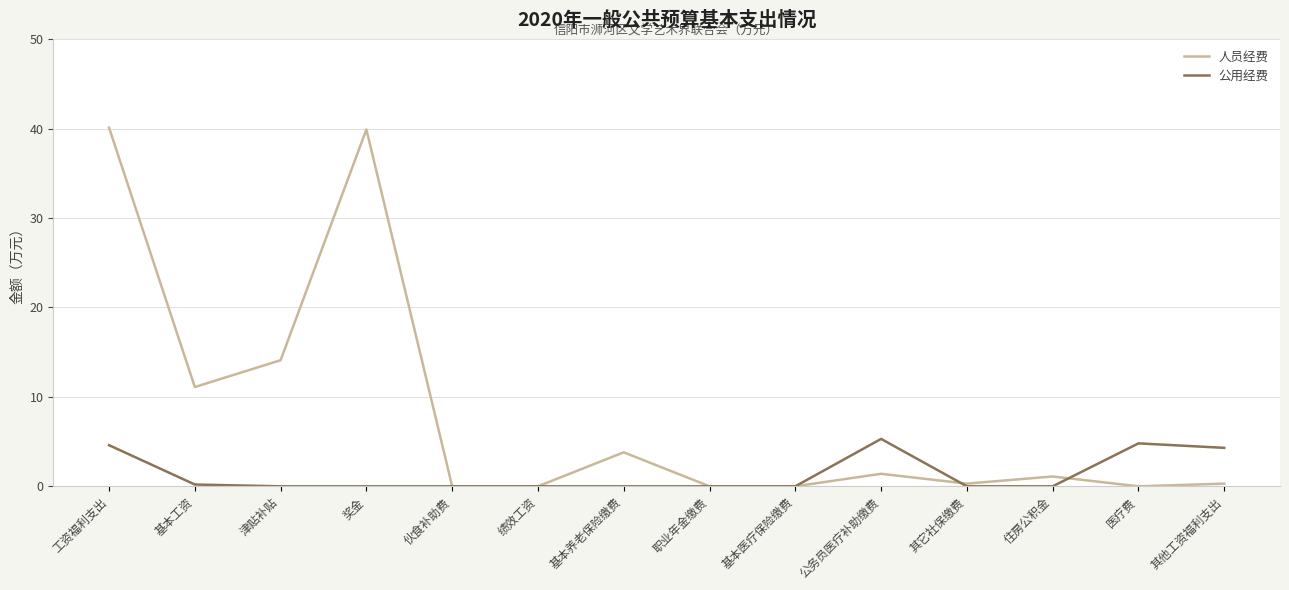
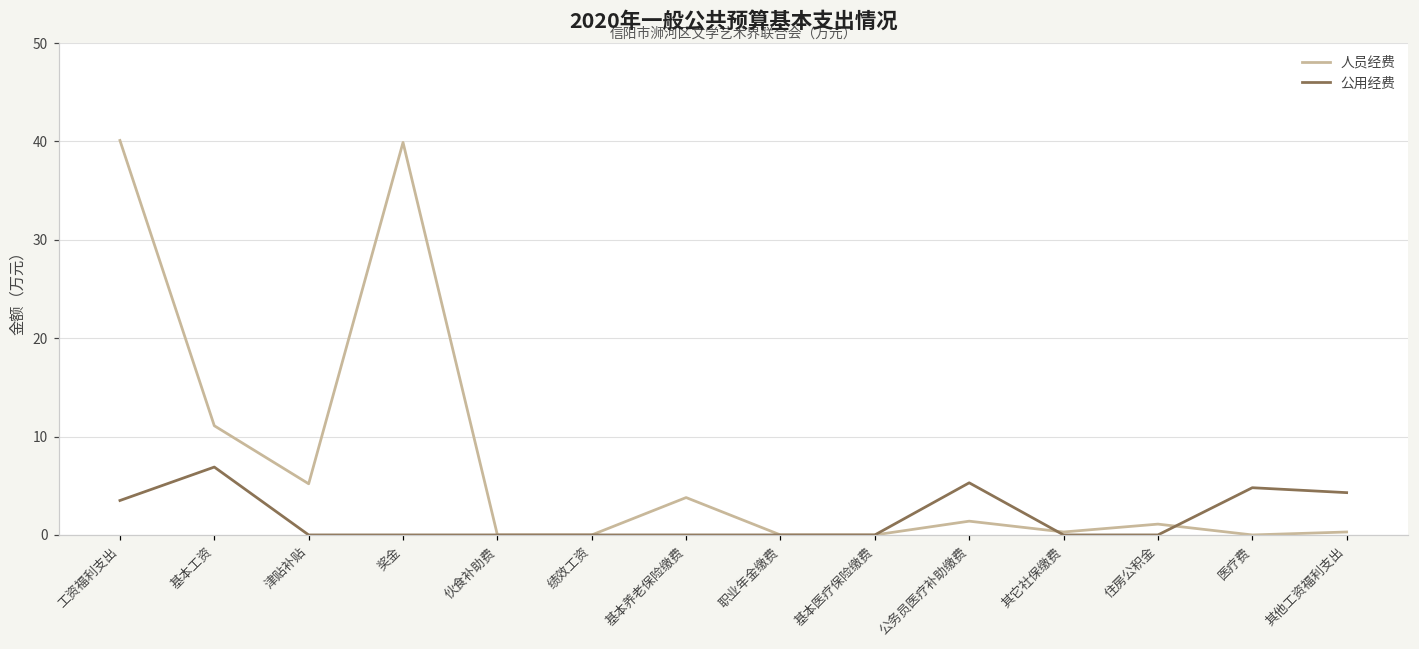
  {
    "人员经费": {
      "工资福利支出": 40,
      "基本工资": 11,
-     "津贴补贴": 14,
+     "津贴补贴": 5,
      "奖金": 40,
      "基本养老保险缴费": 4,
      "公务员医疗补助缴费": 1,
      "其它社保缴费": 0,
      "住房公积金": 1,
      "医疗费": 0,
      "其他工资福利支出": 0
    },
    "公用经费": {
-     "工资福利支出": 5,
-     "基本工资": 0,
+     "工资福利支出": 4,
+     "基本工资": 7,
      "津贴补贴": 0,
      "奖金": 0,
      "基本养老保险缴费": 0,
      "公务员医疗补助缴费": 5,
      "其它社保缴费": 0,
      "住房公积金": 0,
      "医疗费": 5,
      "其他工资福利支出": 4
    }
  }
